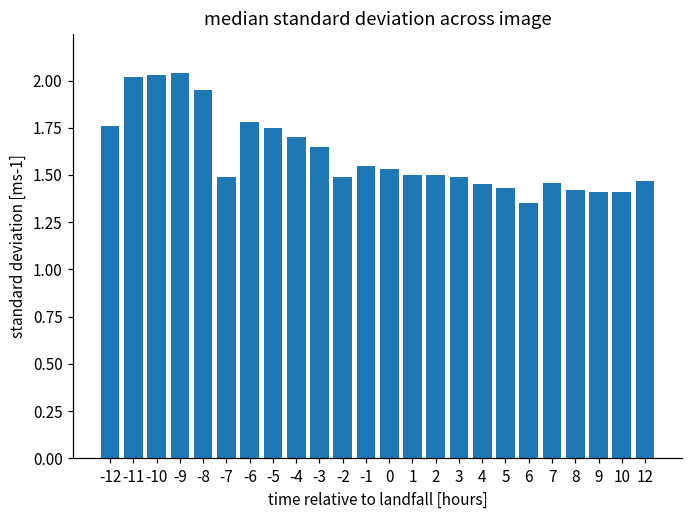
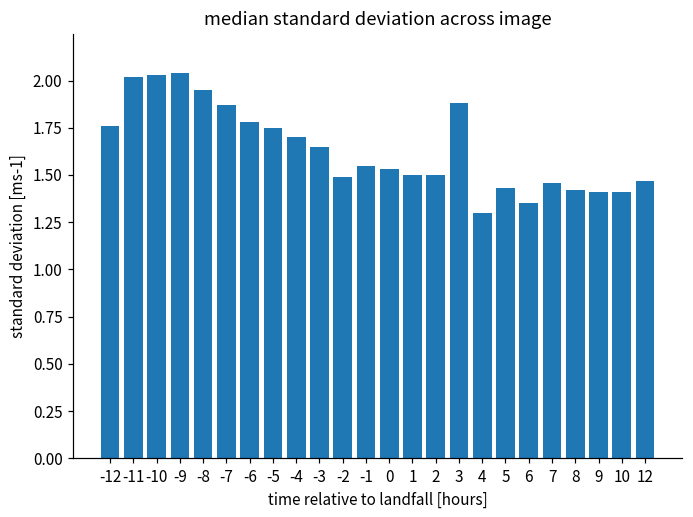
  {
    "-12": 1.76,
    "-11": 2.02,
    "-10": 2.03,
    "-9": 2.04,
    "-8": 1.95,
-   "-7": 1.49,
+   "-7": 1.87,
    "-6": 1.78,
    "-5": 1.75,
    "-4": 1.70,
    "-3": 1.65,
    "-2": 1.49,
    "-1": 1.55,
    "0": 1.53,
    "1": 1.50,
    "2": 1.50,
-   "3": 1.49,
-   "4": 1.45,
+   "3": 1.88,
+   "4": 1.30,
    "5": 1.43,
    "6": 1.35,
    "7": 1.46,
    "8": 1.42,
    "9": 1.41,
    "10": 1.41,
    "12": 1.47
  }
